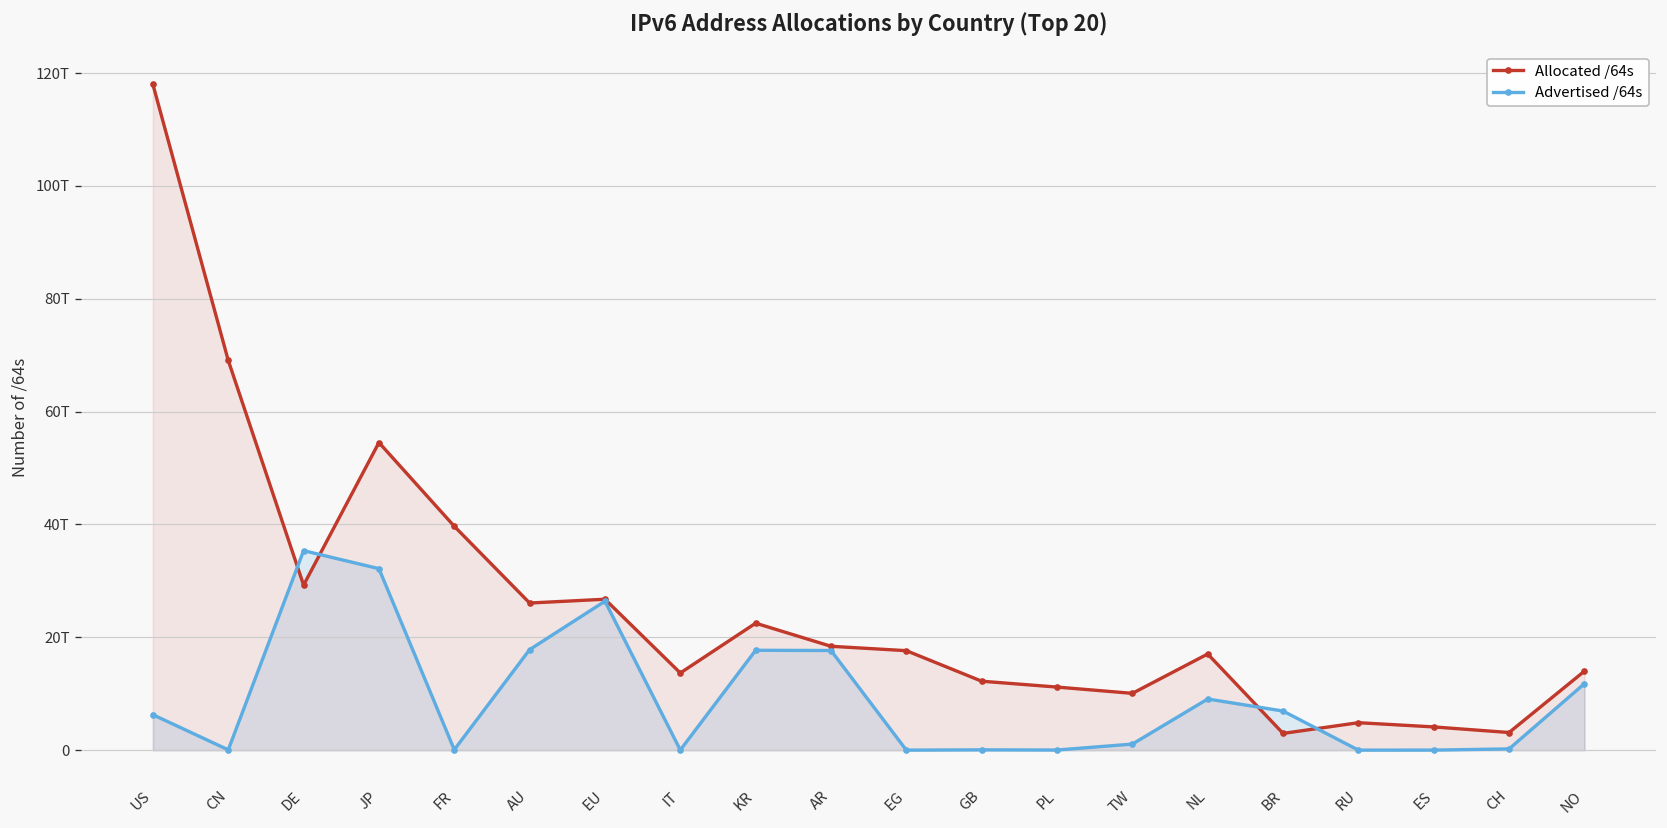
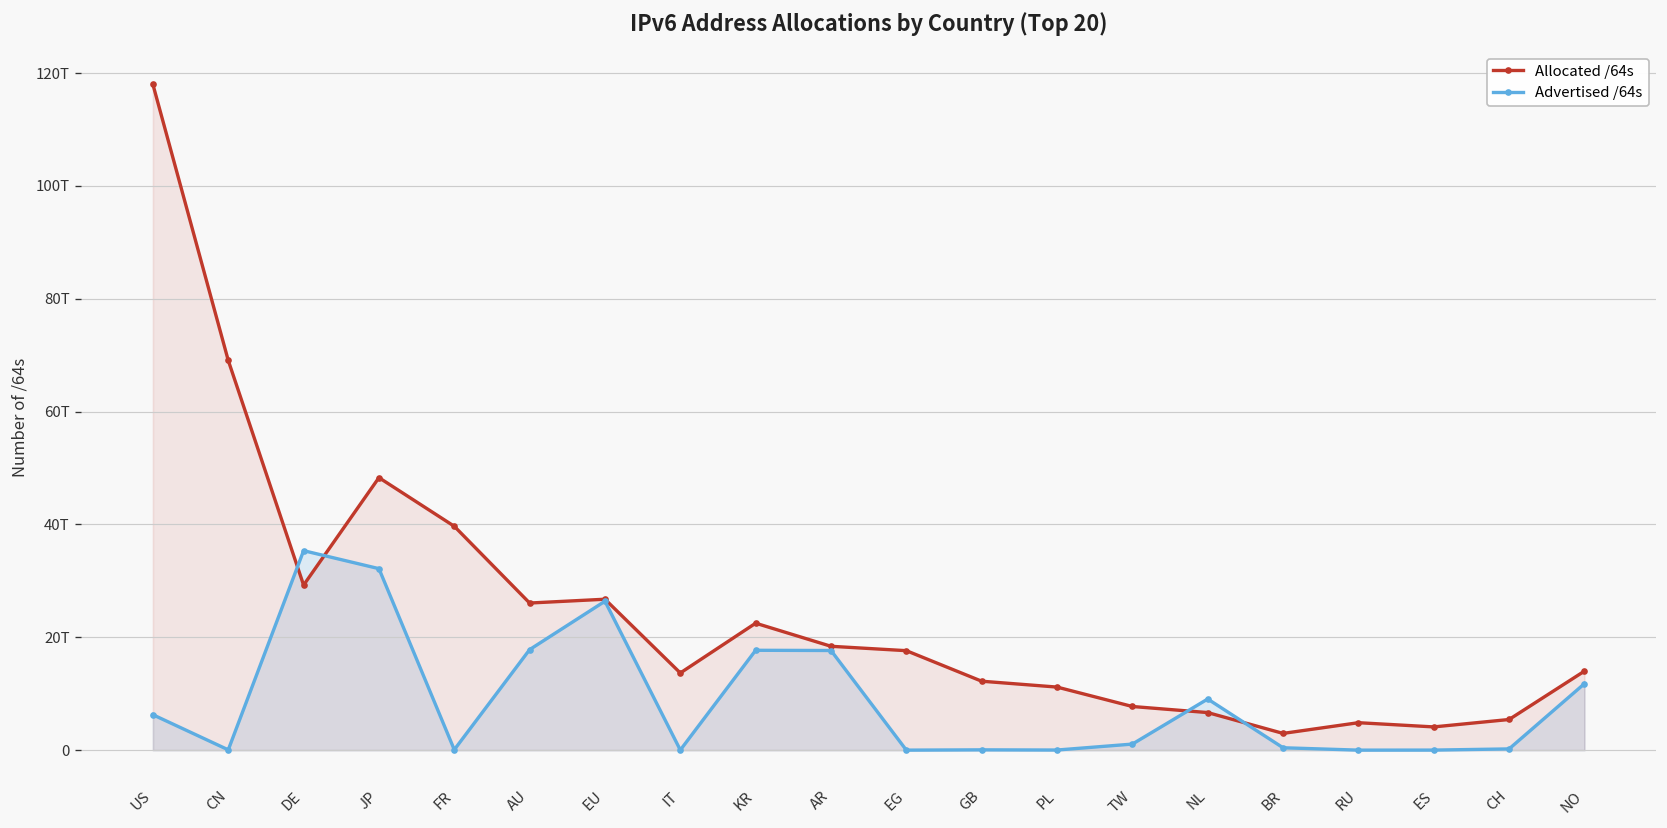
  {
    "Allocated /64s": {
      "US": "118T",
      "CN": "69T",
      "DE": "29T",
-     "JP": "55T",
+     "JP": "48T",
      "FR": "40T",
      "AU": "26T",
      "IT": "14T",
      "KR": "23T",
      "AR": "18T",
      "EG": "18T",
      "GB": "12T",
      "PL": "11T",
-     "TW": "10T",
-     "NL": "17T",
+     "TW": "8T",
+     "NL": "7T",
      "BR": "3T",
      "RU": "5T",
      "ES": "4T",
-     "CH": "3T",
+     "CH": "5T",
      "NO": "14T"
    },
    "Advertised /64s": {
      "US": "6T",
      "CN": "0T",
      "DE": "35T",
      "JP": "32T",
      "FR": "0T",
      "AU": "18T",
      "IT": "0T",
      "KR": "18T",
      "AR": "18T",
      "EG": "0T",
      "GB": "0T",
      "PL": "0T",
      "TW": "1T",
      "NL": "9T",
-     "BR": "7T",
+     "BR": "0T",
      "RU": "0T",
      "ES": "0T",
      "CH": "0T",
      "NO": "12T"
    }
  }
